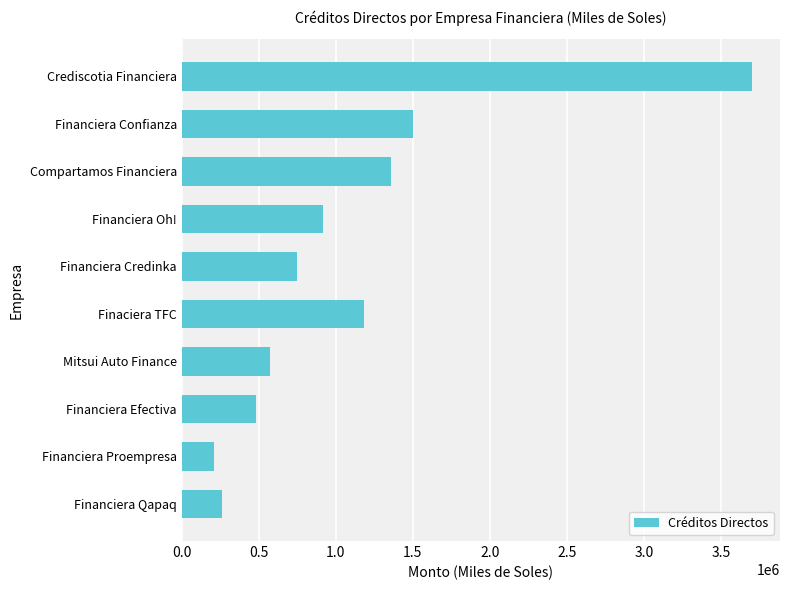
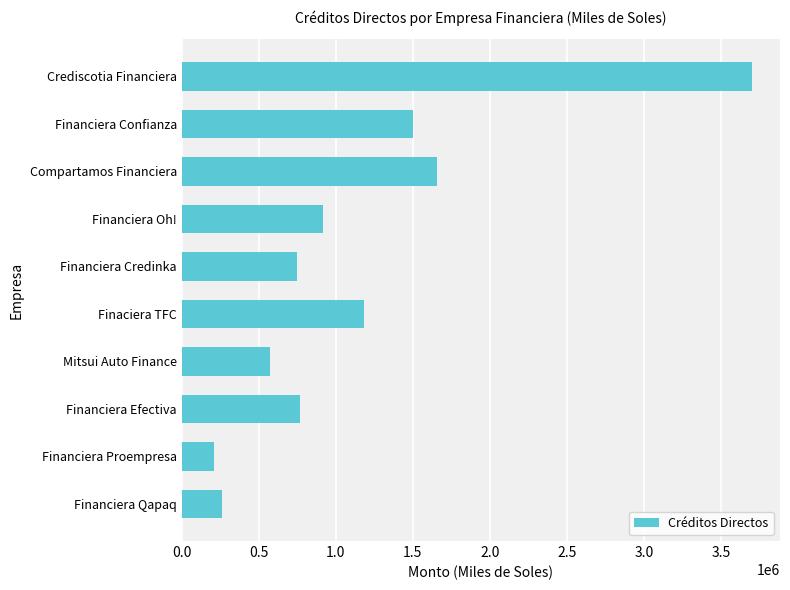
  {
    "Crediscotia Financiera": 3700000,
    "Financiera Confianza": 1500000,
-   "Compartamos Financiera": 1360000,
+   "Compartamos Financiera": 1650000,
    "Financiera Oh!": 920000,
    "Financiera Credinka": 750000,
    "Finaciera TFC": 1190000,
    "Mitsui Auto Finance": 570000,
-   "Financiera Efectiva": 480000,
+   "Financiera Efectiva": 770000,
    "Financiera Proempresa": 210000,
    "Financiera Qapaq": 260000
  }
